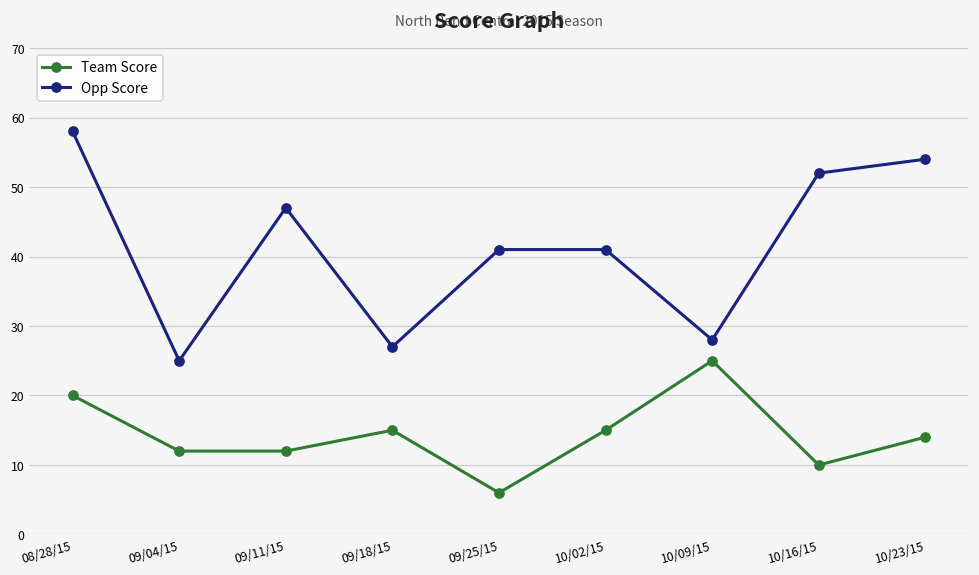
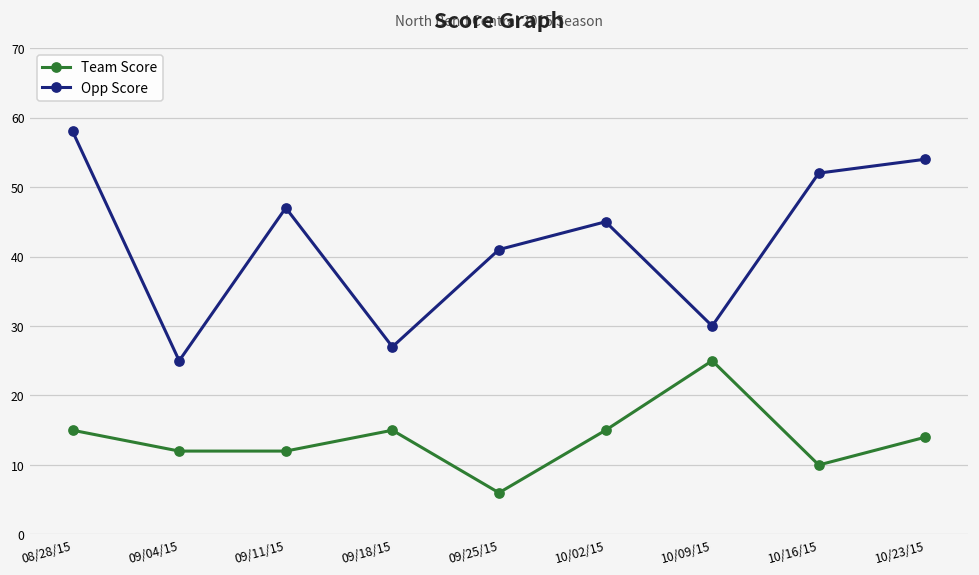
  {
    "Team Score": {
-     "08/28/15": 20,
+     "08/28/15": 15,
      "09/04/15": 12,
      "09/11/15": 12,
      "09/18/15": 15,
      "09/25/15": 6,
      "10/02/15": 15,
      "10/09/15": 25,
      "10/16/15": 10,
      "10/23/15": 14
    },
    "Opp Score": {
      "08/28/15": 58,
      "09/04/15": 25,
      "09/11/15": 47,
      "09/18/15": 27,
      "09/25/15": 41,
-     "10/02/15": 41,
-     "10/09/15": 28,
+     "10/02/15": 45,
+     "10/09/15": 30,
      "10/16/15": 52,
      "10/23/15": 54
    }
  }
